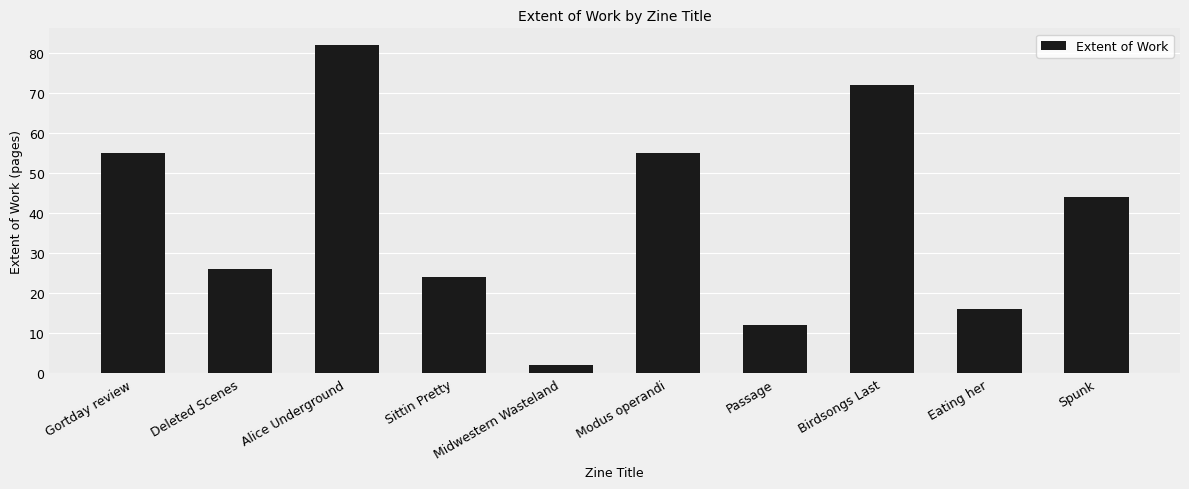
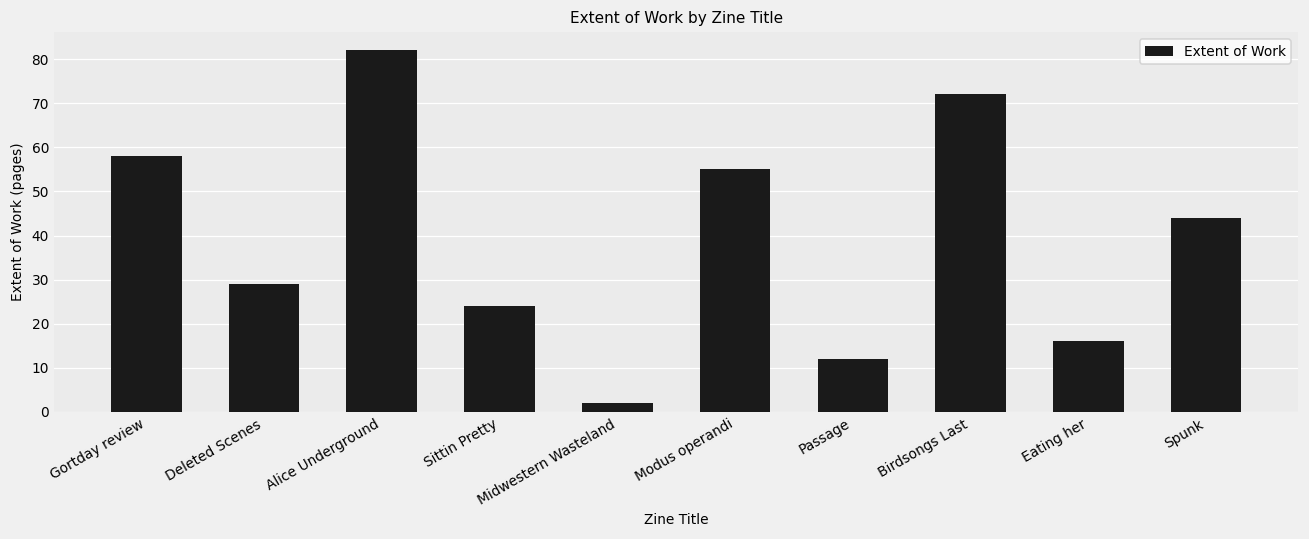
  {
-   "Gortday review": 55,
-   "Deleted Scenes": 26,
+   "Gortday review": 58,
+   "Deleted Scenes": 29,
    "Alice Underground": 82,
    "Sittin Pretty": 24,
    "Midwestern Wasteland": 2,
    "Modus operandi": 55,
    "Passage": 12,
    "Birdsongs Last": 72,
    "Eating her": 16,
    "Spunk": 44
  }
